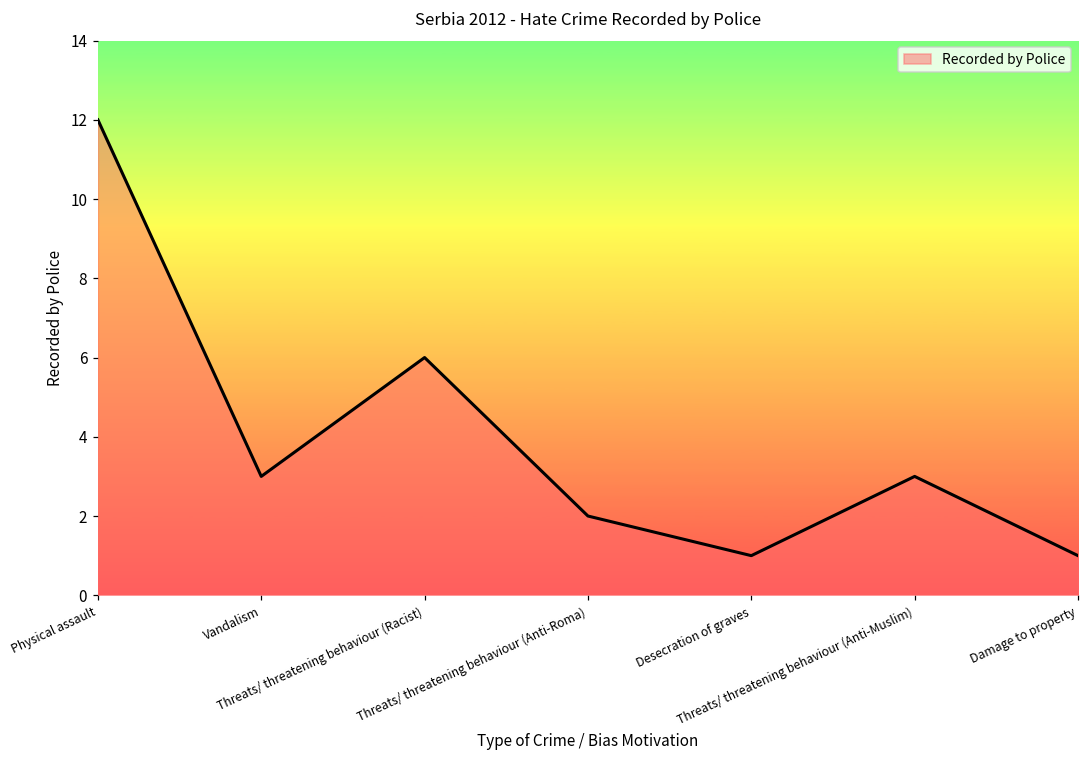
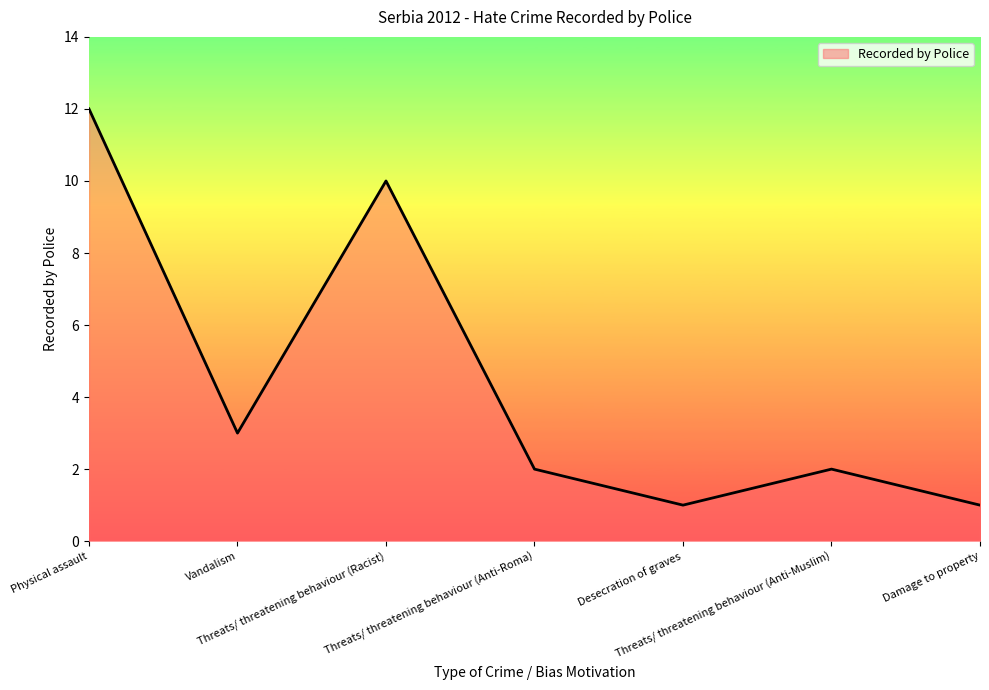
  {
    "Physical assault": 12,
    "Vandalism": 3,
-   "Threats/ threatening behaviour (Racist)": 6,
+   "Threats/ threatening behaviour (Racist)": 10,
    "Threats/ threatening behaviour (Anti-Roma)": 2,
    "Desecration of graves": 1,
-   "Threats/ threatening behaviour (Anti-Muslim)": 3,
+   "Threats/ threatening behaviour (Anti-Muslim)": 2,
    "Damage to property": 1
  }
